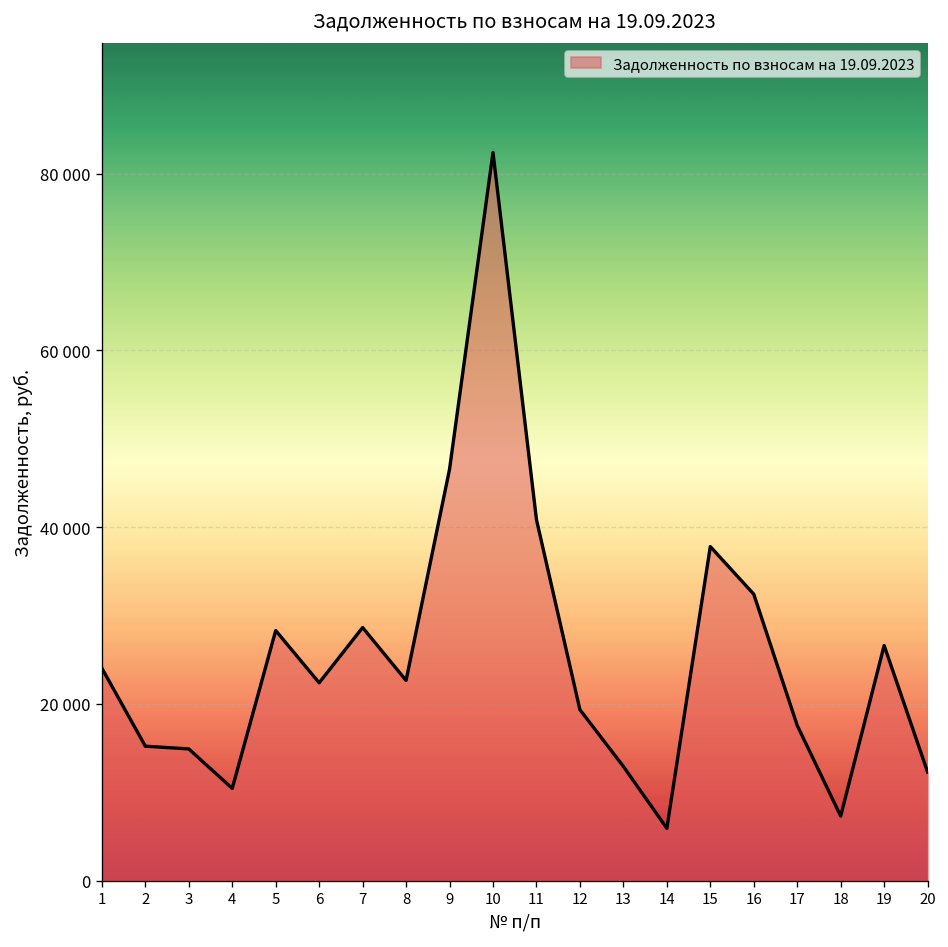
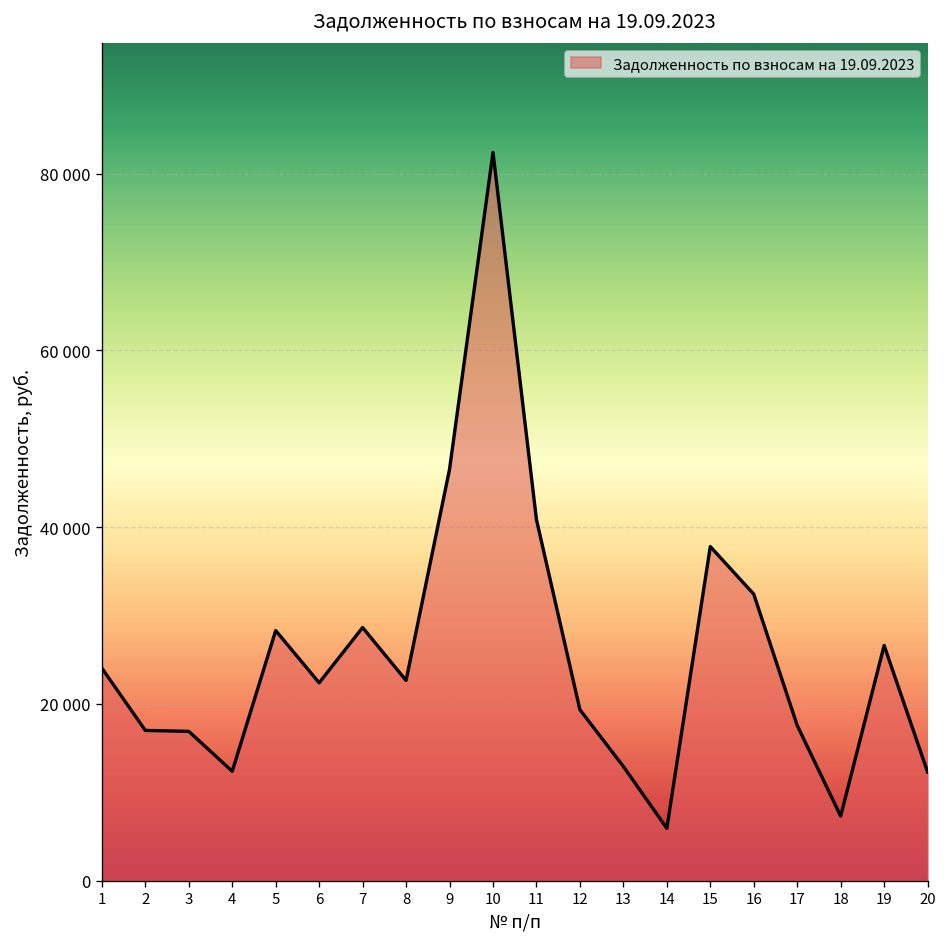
  {
    "1": 24000,
-   "2": 15000,
-   "3": 15000,
-   "4": 10000,
+   "2": 17000,
+   "3": 17000,
+   "4": 12000,
    "5": 28000,
    "6": 22000,
    "7": 29000,
    "8": 23000,
    "9": 47000,
    "10": 82000,
    "11": 41000,
    "12": 19000,
    "13": 13000,
    "14": 6000,
    "15": 38000,
    "16": 32000,
    "17": 18000,
    "18": 7000,
    "19": 27000,
    "20": 12000
  }
